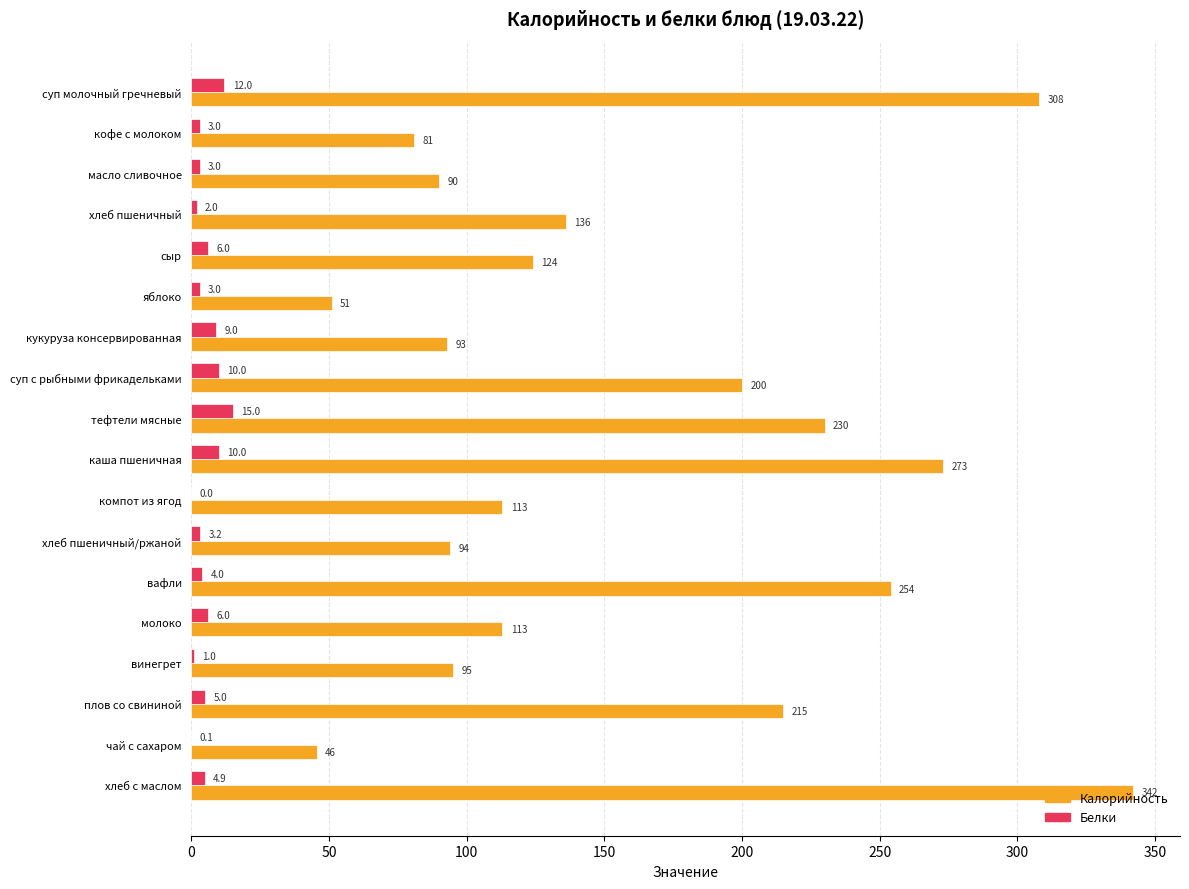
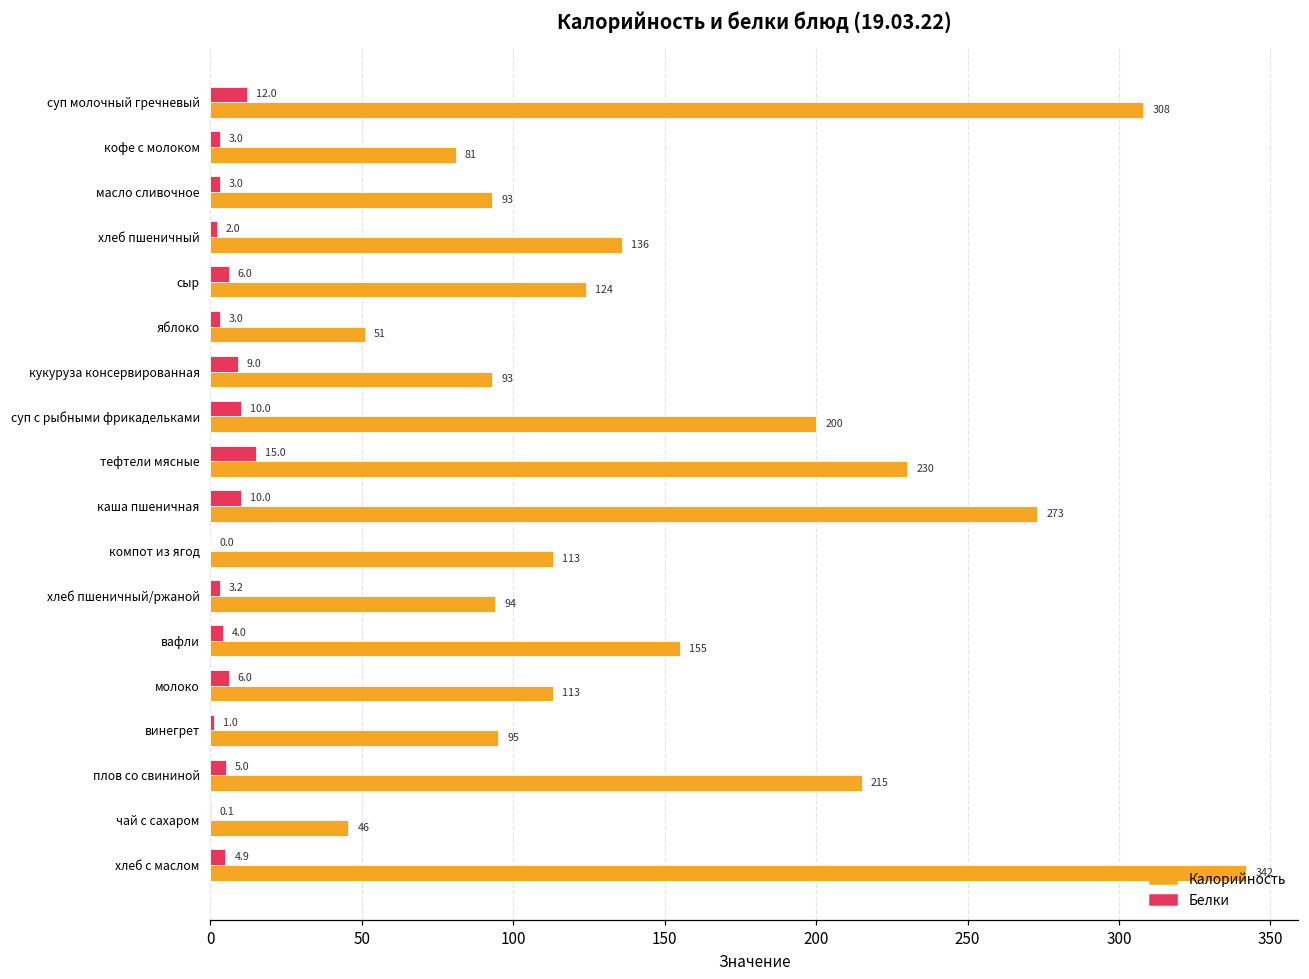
  {
    "Калорийность": {
      "суп молочный гречневый": 308,
      "кофе с молоком": 81,
-     "масло сливочное": 90,
+     "масло сливочное": 93,
      "хлеб пшеничный": 136,
      "сыр": 124,
      "яблоко": 51,
      "кукуруза консервированная": 93,
      "суп с рыбными фрикадельками": 200,
      "тефтели мясные": 230,
      "каша пшеничная": 273,
      "компот из ягод": 113,
      "хлеб пшеничный/ржаной": 94,
-     "вафли": 254,
+     "вафли": 155,
      "молоко": 113,
      "винегрет": 95,
      "плов со свининой": 215,
      "чай с сахаром": 46,
      "хлеб с маслом": 342
    },
    "Белки": {
      "суп молочный гречневый": 12.0,
      "кофе с молоком": 3.0,
      "масло сливочное": 3.0,
      "хлеб пшеничный": 2.0,
      "сыр": 6.0,
      "яблоко": 3.0,
      "кукуруза консервированная": 9.0,
      "суп с рыбными фрикадельками": 10.0,
      "тефтели мясные": 15.0,
      "каша пшеничная": 10.0,
      "компот из ягод": 0.0,
      "хлеб пшеничный/ржаной": 3.2,
      "вафли": 4.0,
      "молоко": 6.0,
      "винегрет": 1.0,
      "плов со свининой": 5.0,
      "чай с сахаром": 0.1,
      "хлеб с маслом": 4.9
    }
  }
